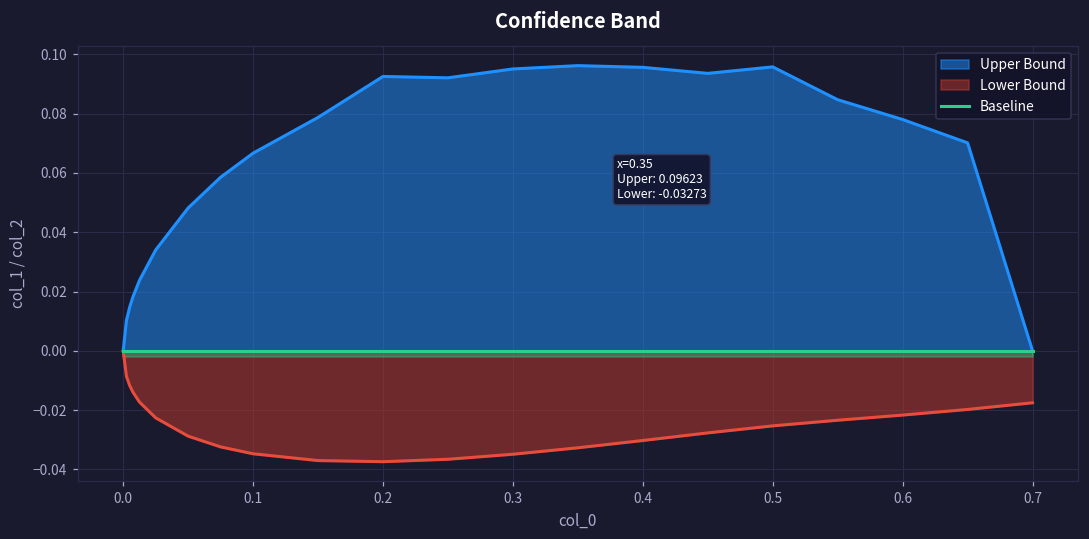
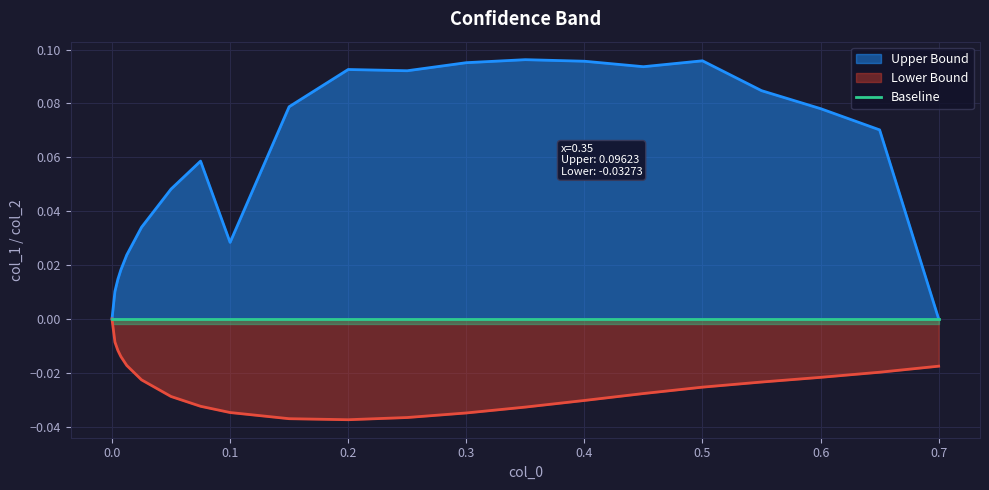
  {
    "Upper Bound": {
-     "0.1": 0.067,
+     "0.1": 0.028,
      "0.2": 0.093,
      "0.3": 0.095,
      "0.4": 0.096,
      "0.5": 0.096,
      "0.6": 0.078
    }
  }
